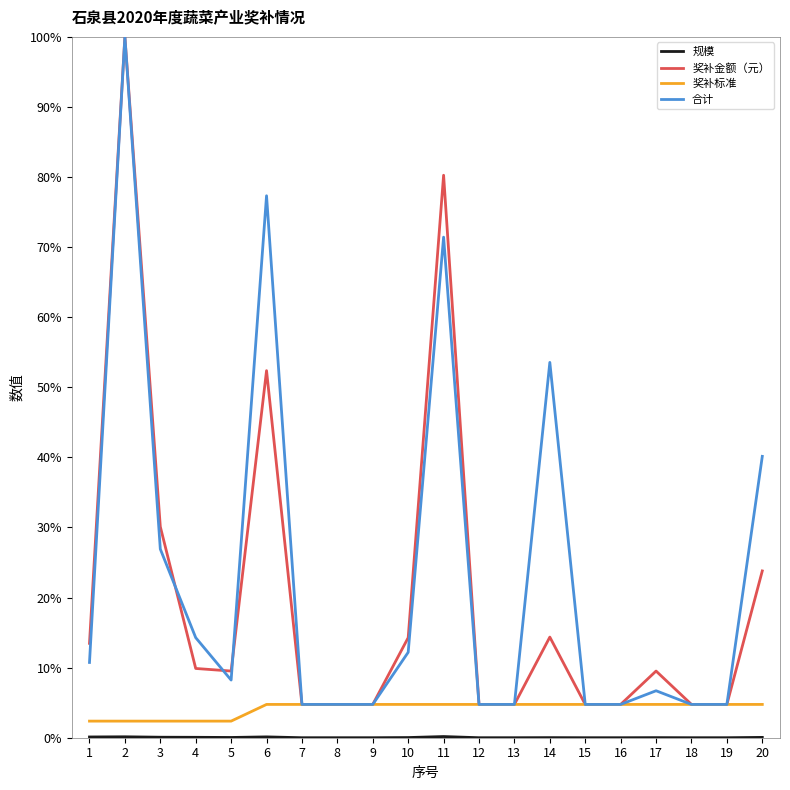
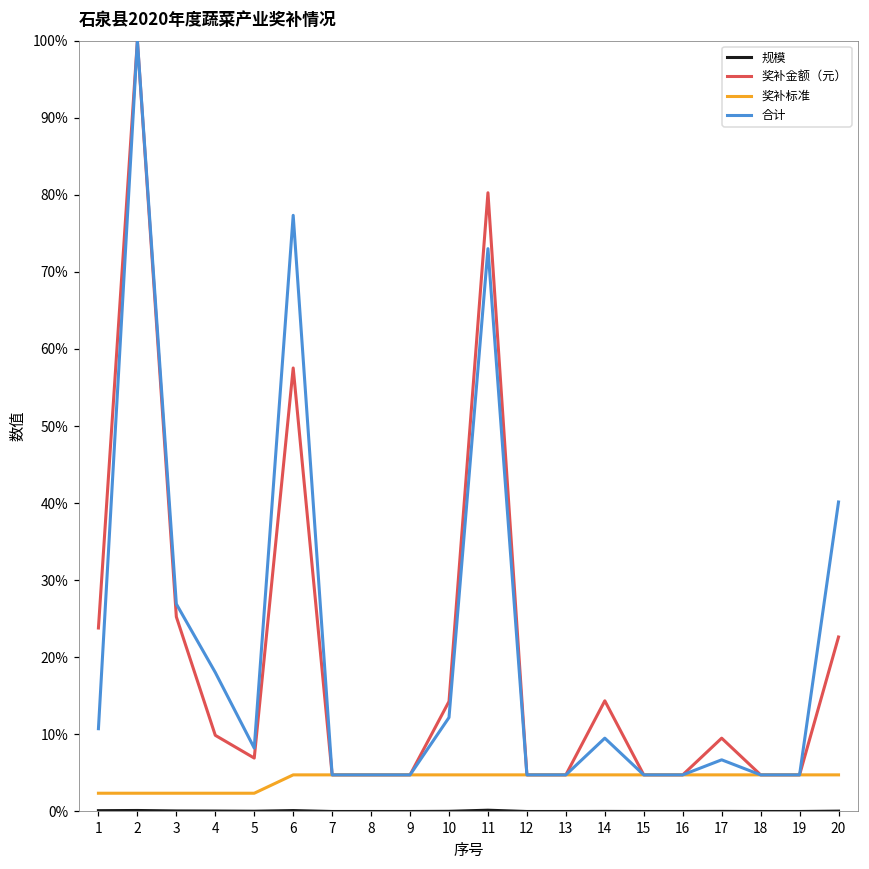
  {
    "规模": {
      "1": "0%",
      "2": "0%",
      "3": "0%",
      "4": "0%",
      "5": "0%",
      "6": "0%",
      "7": "0%",
      "8": "0%",
      "9": "0%",
      "10": "0%",
      "11": "0%",
      "12": "0%",
      "13": "0%",
      "14": "0%",
      "15": "0%",
      "16": "0%",
      "17": "0%",
      "18": "0%",
      "19": "0%",
      "20": "0%"
    },
    "奖补金额（元）": {
-     "1": "13%",
-     "3": "30%",
+     "1": "24%",
+     "3": "25%",
      "4": "10%",
-     "5": "10%",
-     "6": "52%",
+     "5": "7%",
+     "6": "58%",
      "10": "14%",
      "11": "80%",
      "14": "14%",
      "17": "10%",
-     "20": "24%"
+     "20": "23%"
    },
    "奖补标准": {
      "1": "2%",
      "2": "2%",
      "3": "2%",
      "4": "2%",
      "5": "2%",
      "6": "5%",
      "10": "5%",
      "11": "5%",
      "14": "5%",
      "17": "5%",
      "20": "5%"
    },
    "合计": {
      "1": "11%",
      "3": "27%",
-     "4": "14%",
+     "4": "18%",
      "5": "8%",
      "6": "77%",
      "10": "12%",
-     "11": "71%",
-     "14": "54%",
+     "11": "73%",
+     "14": "10%",
      "17": "7%",
      "20": "40%"
    }
  }
